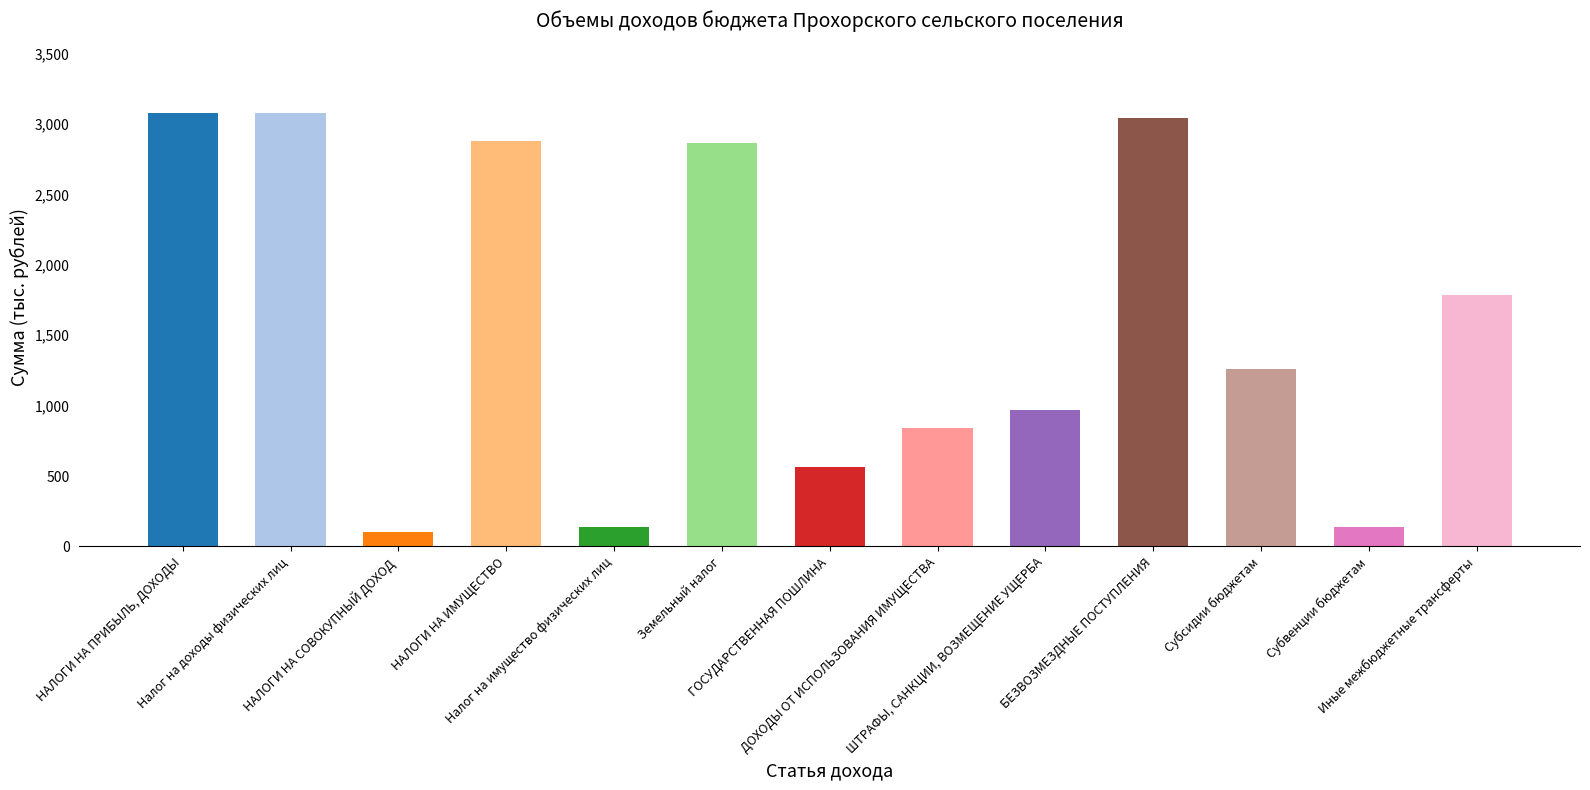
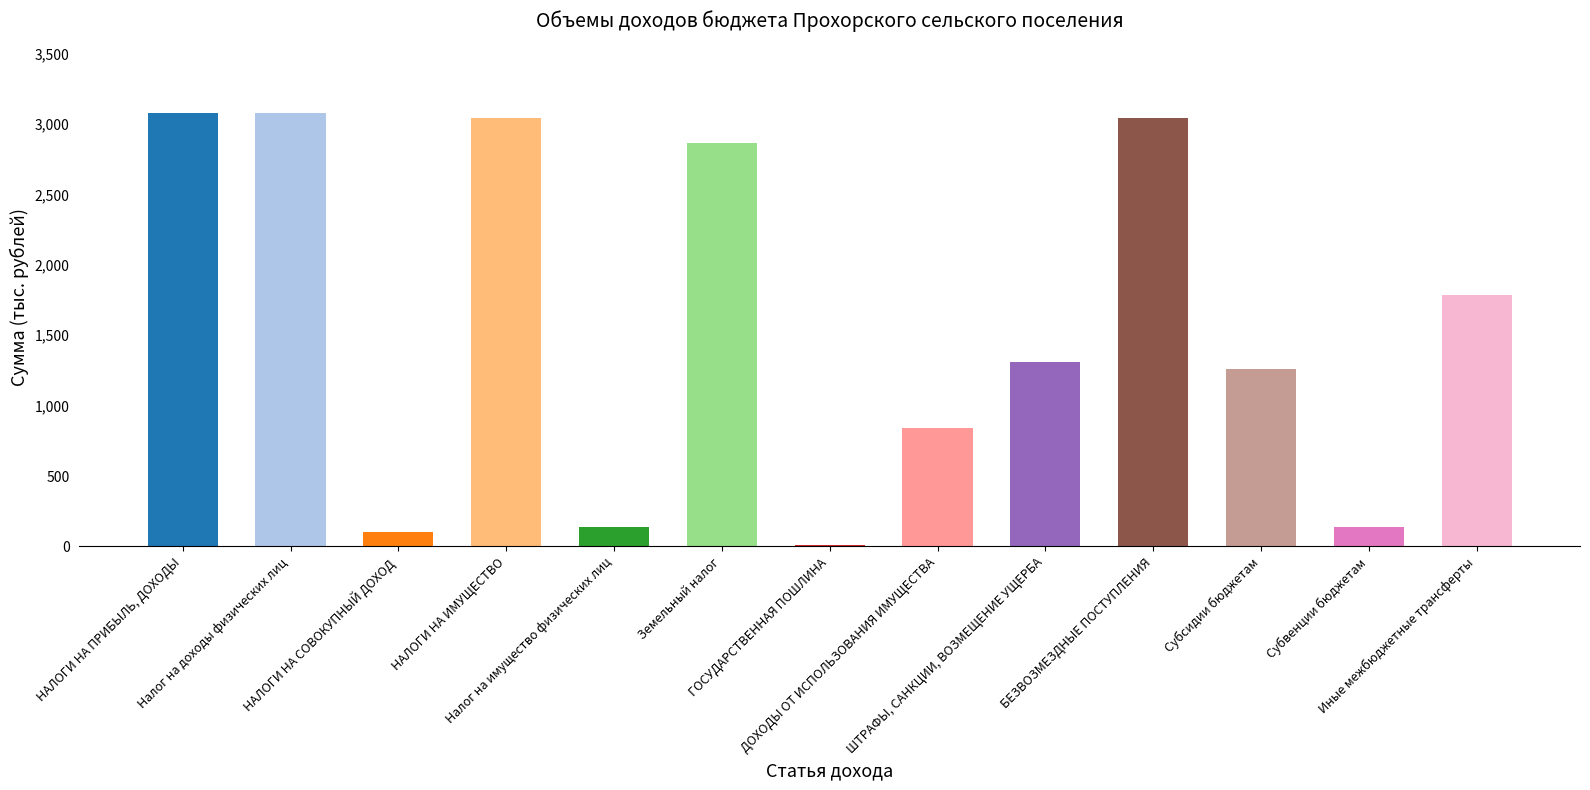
  {
    "НАЛОГИ НА ПРИБЫЛЬ, ДОХОДЫ": "3,080",
    "Налог на доходы физических лиц": "3,080",
    "НАЛОГИ НА СОВОКУПНЫЙ ДОХОД": "100",
-   "НАЛОГИ НА ИМУЩЕСТВО": "2,880",
+   "НАЛОГИ НА ИМУЩЕСТВО": "3,050",
    "Налог на имущество физических лиц": "140",
    "Земельный налог": "2,860",
-   "ГОСУДАРСТВЕННАЯ ПОШЛИНА": "570",
+   "ГОСУДАРСТВЕННАЯ ПОШЛИНА": "10",
    "ДОХОДЫ ОТ ИСПОЛЬЗОВАНИЯ ИМУЩЕСТВА": "840",
-   "ШТРАФЫ, САНКЦИИ, ВОЗМЕЩЕНИЕ УЩЕРБА": "970",
+   "ШТРАФЫ, САНКЦИИ, ВОЗМЕЩЕНИЕ УЩЕРБА": "1,310",
    "БЕЗВОЗМЕЗДНЫЕ ПОСТУПЛЕНИЯ": "3,040",
    "Субсидии бюджетам": "1,260",
    "Субвенции бюджетам": "140",
    "Иные межбюджетные трансферты": "1,790"
  }
